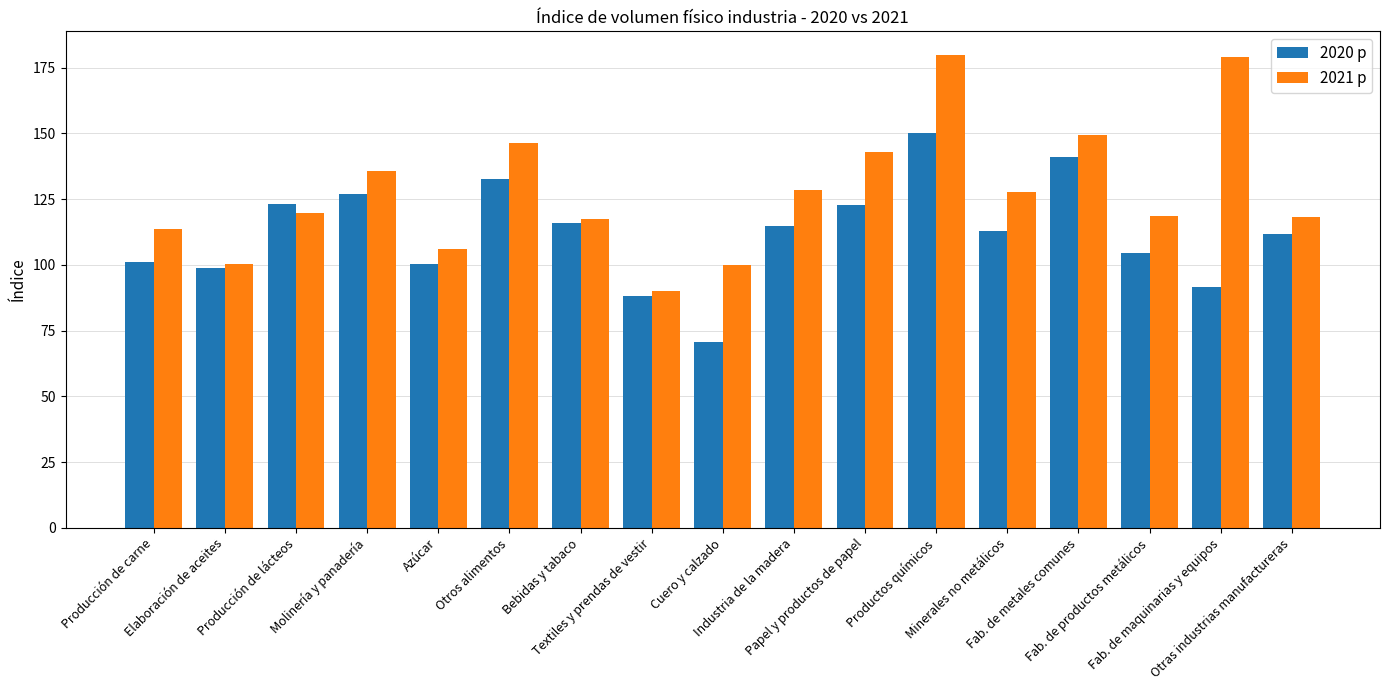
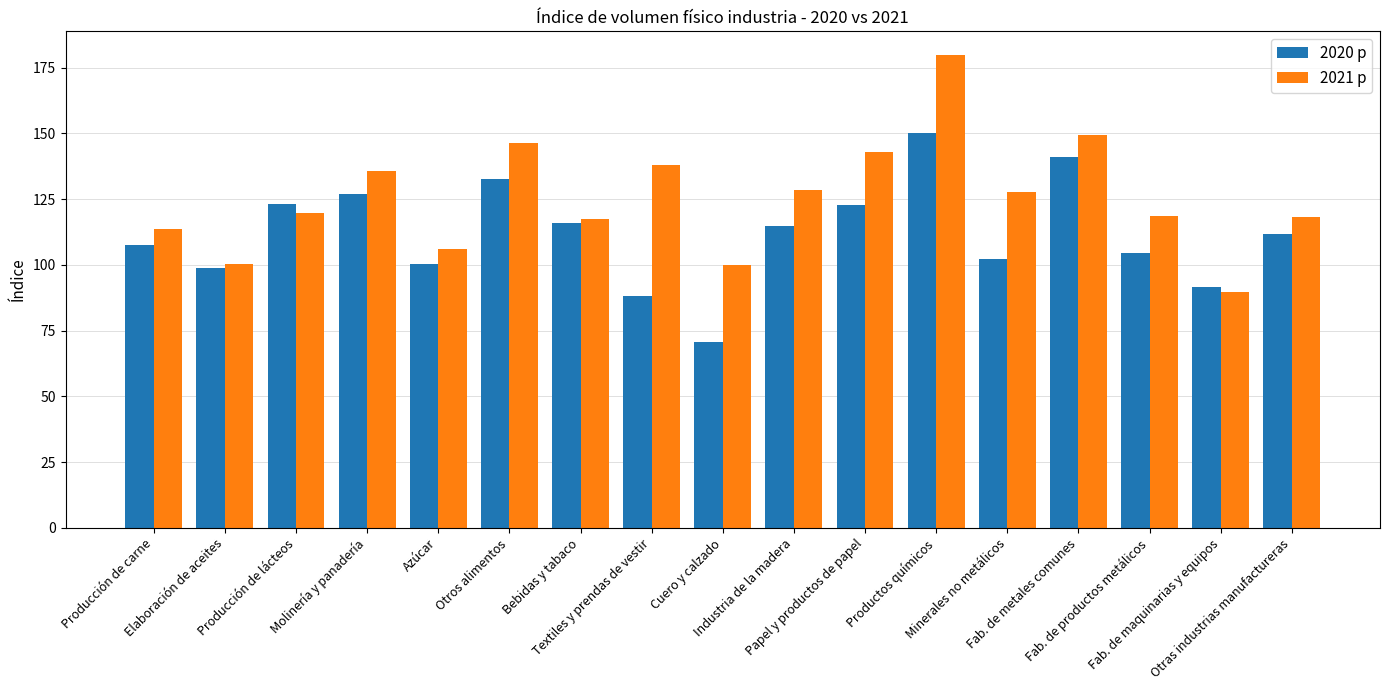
  {
    "2020 p": {
-     "Producción de carne": 101,
+     "Producción de carne": 108,
      "Elaboración de aceites": 99,
      "Producción de lácteos": 123,
      "Molinería y panadería": 127,
      "Azúcar": 100,
      "Otros alimentos": 133,
      "Bebidas y tabaco": 116,
      "Textiles y prendas de vestir": 88,
      "Cuero y calzado": 71,
      "Industria de la madera": 115,
      "Papel y productos de papel": 123,
      "Productos químicos": 150,
-     "Minerales no metálicos": 113,
+     "Minerales no metálicos": 102,
      "Fab. de metales comunes": 141,
      "Fab. de productos metálicos": 104,
      "Fab. de maquinarias y equipos": 92,
      "Otras industrias manufactureras": 112
    },
    "2021 p": {
      "Producción de carne": 114,
      "Elaboración de aceites": 100,
      "Producción de lácteos": 120,
      "Molinería y panadería": 136,
      "Azúcar": 106,
      "Otros alimentos": 146,
      "Bebidas y tabaco": 117,
-     "Textiles y prendas de vestir": 90,
+     "Textiles y prendas de vestir": 138,
      "Cuero y calzado": 100,
      "Industria de la madera": 128,
      "Papel y productos de papel": 143,
      "Productos químicos": 180,
      "Minerales no metálicos": 128,
      "Fab. de metales comunes": 149,
      "Fab. de productos metálicos": 119,
-     "Fab. de maquinarias y equipos": 179,
+     "Fab. de maquinarias y equipos": 90,
      "Otras industrias manufactureras": 118
    }
  }
